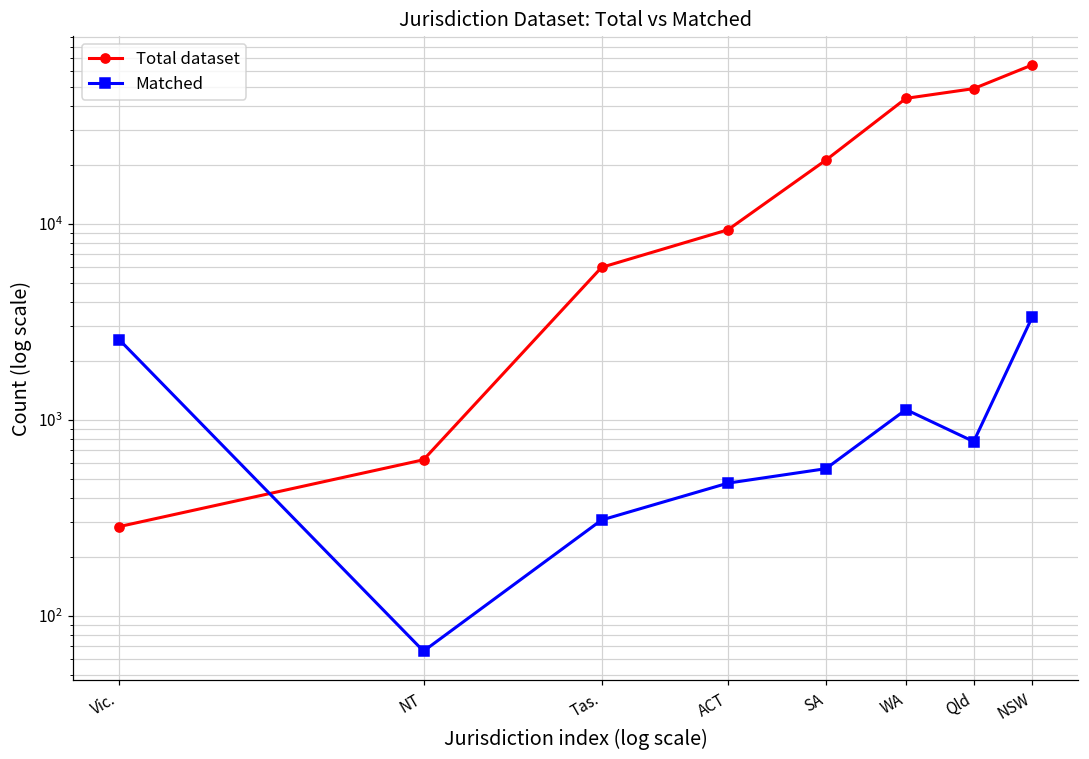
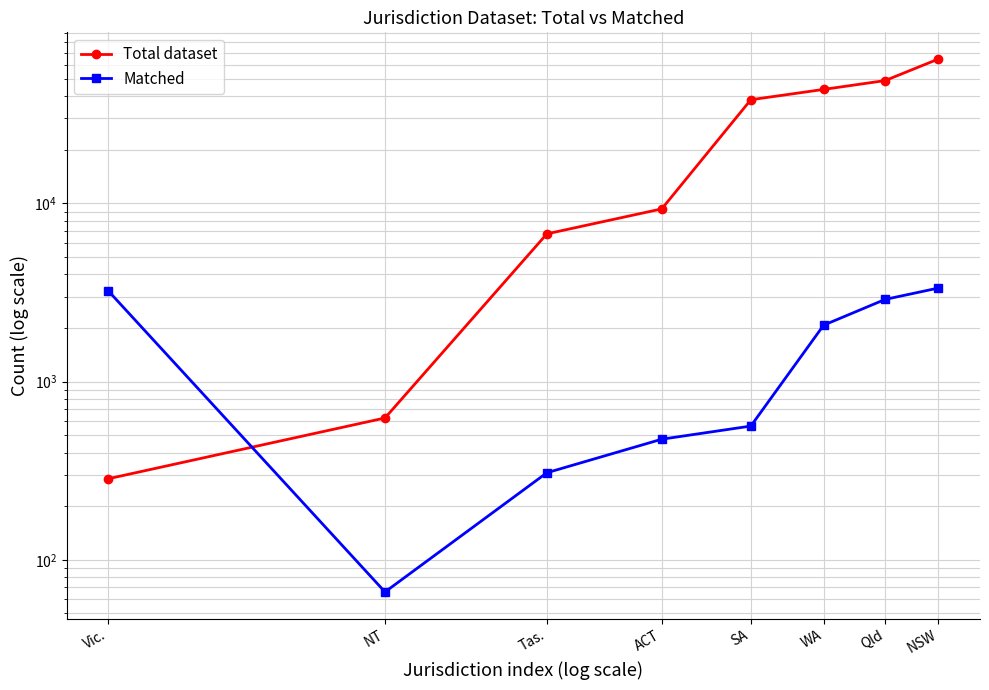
  {
    "Total dataset": {
      "Vic.": 290,
      "NT": 630,
-     "Tas.": 6000,
+     "Tas.": 6700,
      "ACT": 9000,
-     "SA": 21000,
+     "SA": 38000,
      "WA": 44000,
      "Qld": 49000,
      "NSW": 65000
    },
    "Matched": {
-     "Vic.": 2600,
+     "Vic.": 3200,
      "NT": 66,
      "Tas.": 310,
      "ACT": 480,
      "SA": 560,
-     "WA": 1100,
-     "Qld": 800,
+     "WA": 2100,
+     "Qld": 2900,
      "NSW": 3400
    }
  }
